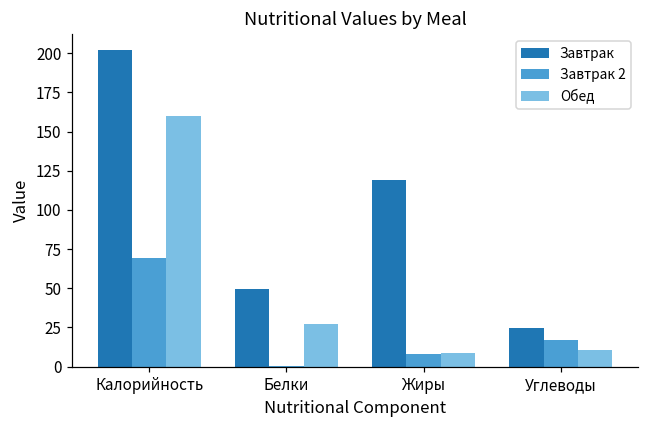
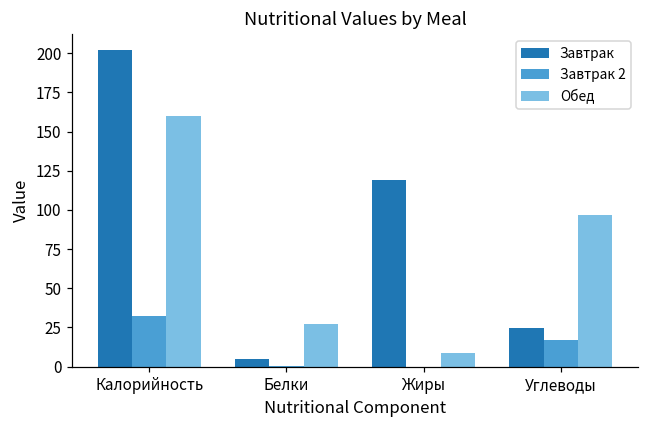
  {
    "Завтрак": {
      "Калорийность": 202,
-     "Белки": 50,
+     "Белки": 5,
      "Жиры": 119,
      "Углеводы": 25
    },
    "Завтрак 2": {
-     "Калорийность": 69,
-     "Жиры": 8,
+     "Калорийность": 32,
+     "Жиры": 0,
      "Углеводы": 17
    },
    "Обед": {
      "Калорийность": 160,
      "Белки": 27,
      "Жиры": 9,
-     "Углеводы": 11
+     "Углеводы": 97
    }
  }
